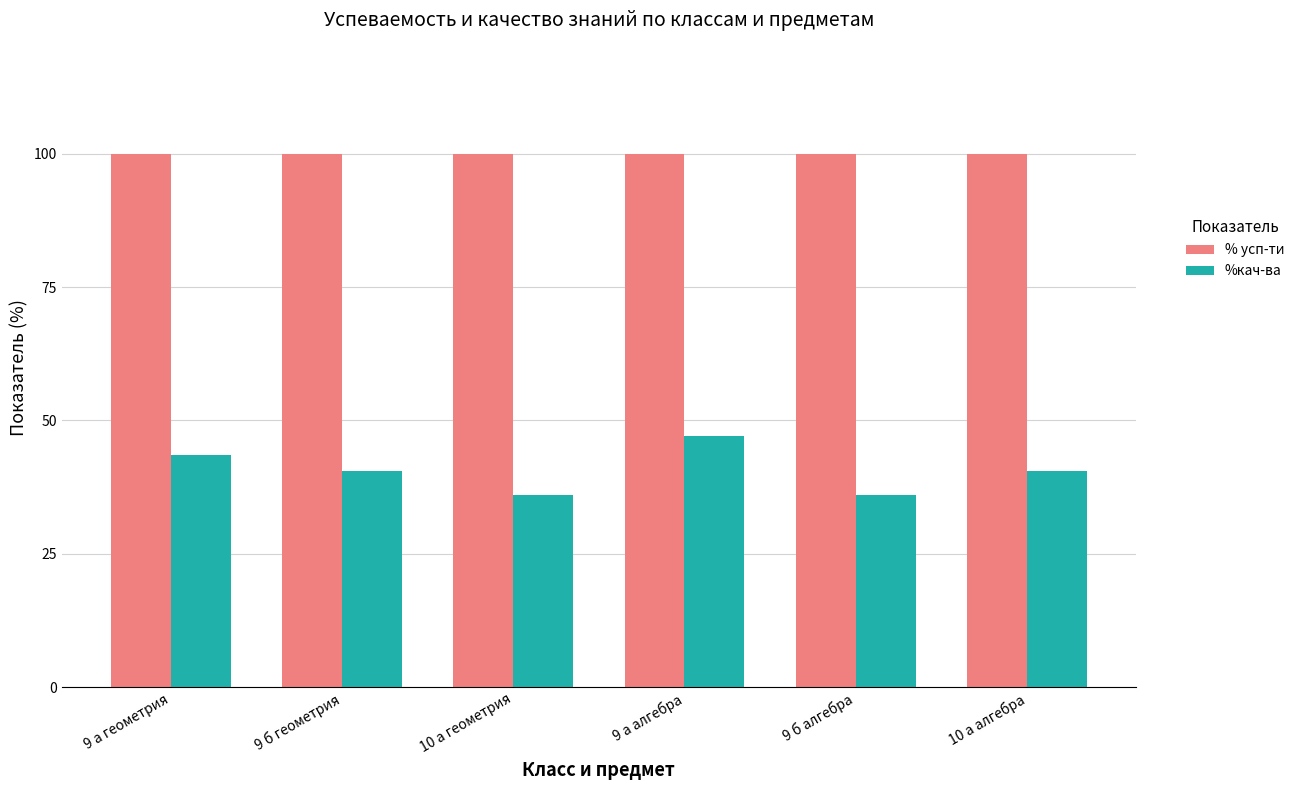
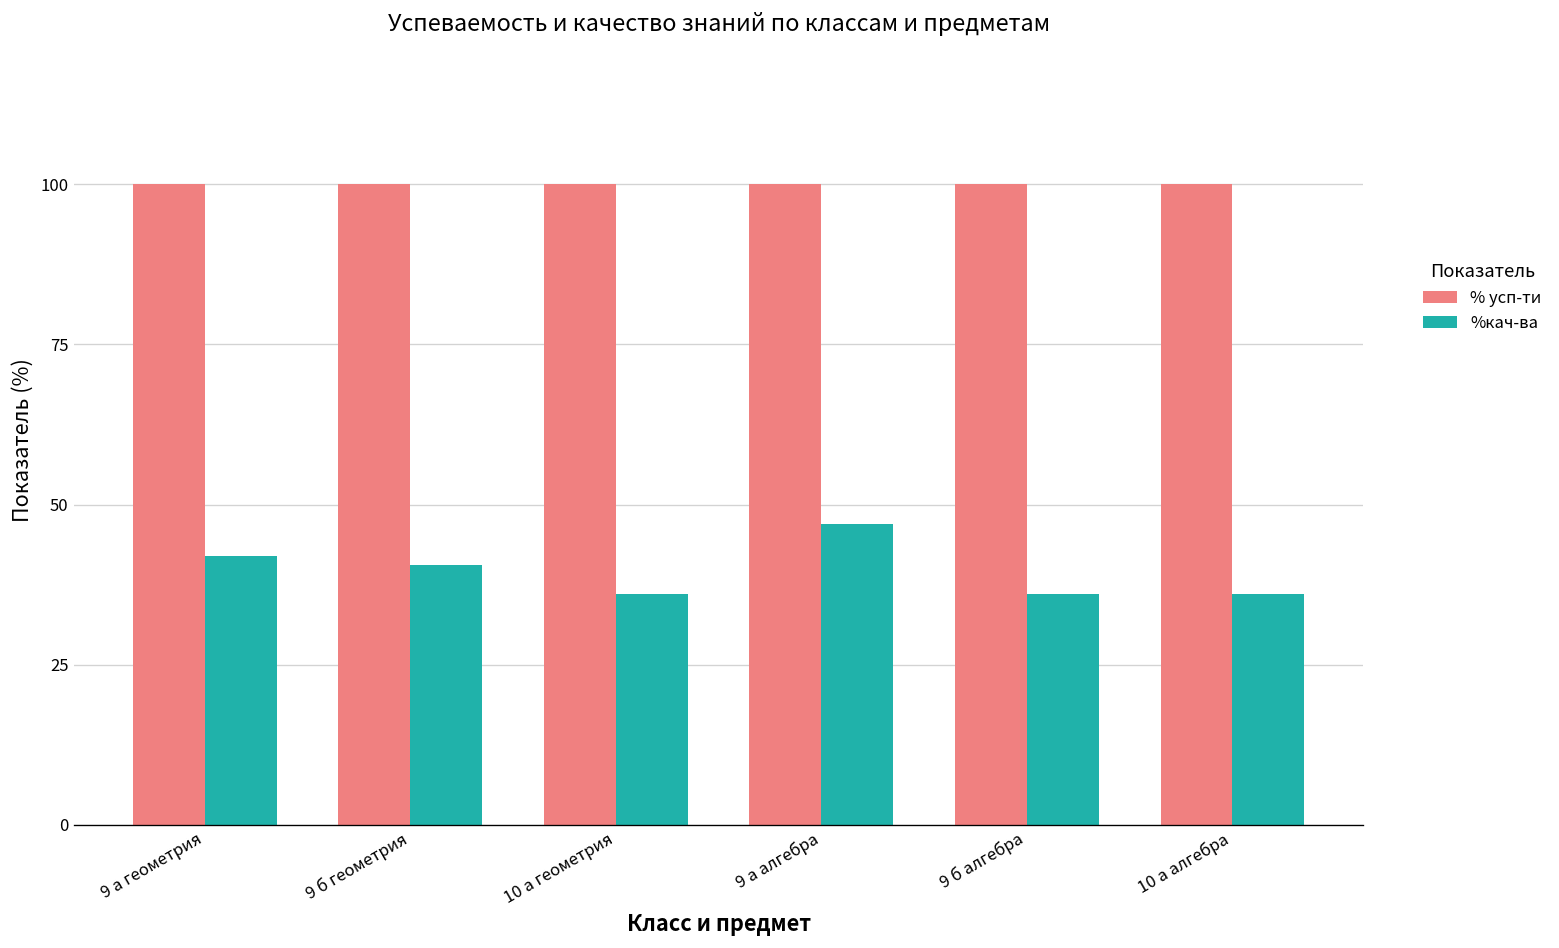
  {
    "% усп-ти": {
      "9 а геометрия": 100,
      "9 б геометрия": 100,
      "10 а геометрия": 100,
      "9 а алгебра": 100,
      "9 б алгебра": 100,
      "10 а алгебра": 100
    },
    "%кач-ва": {
-     "9 а геометрия": 43,
+     "9 а геометрия": 42,
      "9 б геометрия": 41,
      "10 а геометрия": 36,
      "9 а алгебра": 47,
      "9 б алгебра": 36,
-     "10 а алгебра": 41
+     "10 а алгебра": 36
    }
  }
